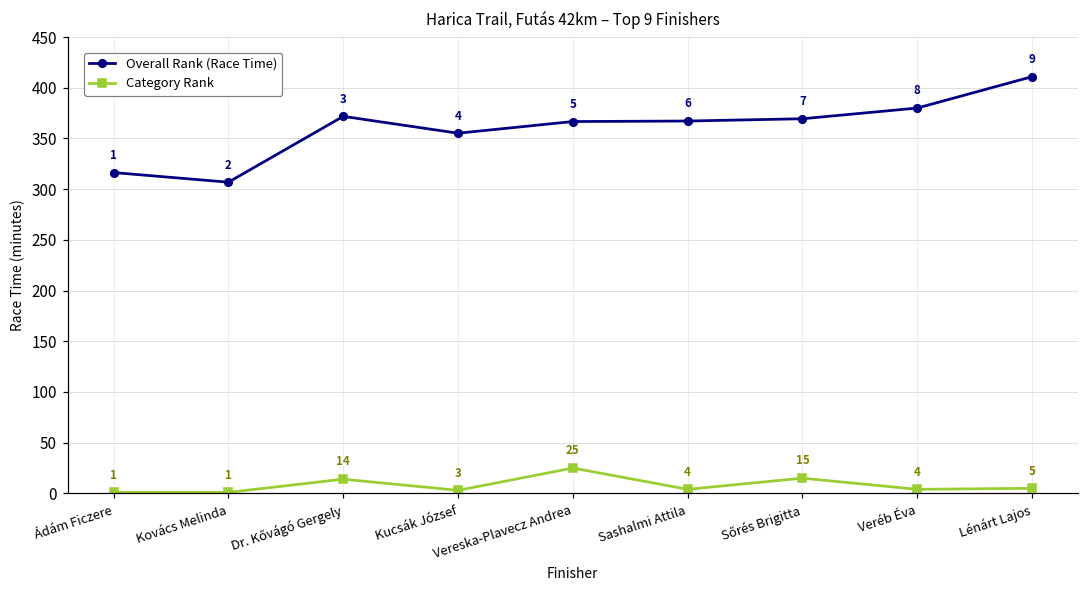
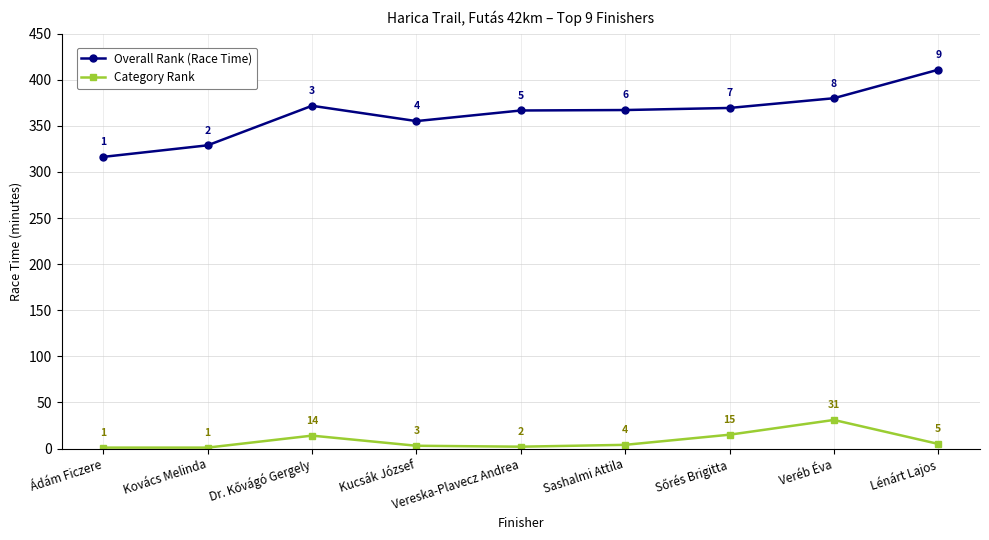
  {
    "Overall Rank (Race Time)": {
-     "Kovács Melinda": 310
+     "Kovács Melinda": 330
    },
    "Category Rank": {
      "Ádám Ficzere": 1,
      "Kovács Melinda": 1,
      "Dr. Kővágó Gergely": 14,
      "Kucsák József": 3,
-     "Vereska-Plavecz Andrea": 25,
+     "Vereska-Plavecz Andrea": 2,
      "Sashalmi Attila": 4,
      "Sőrés Brigitta": 15,
-     "Veréb Éva": 4,
+     "Veréb Éva": 31,
      "Lénárt Lajos": 5
    }
  }
